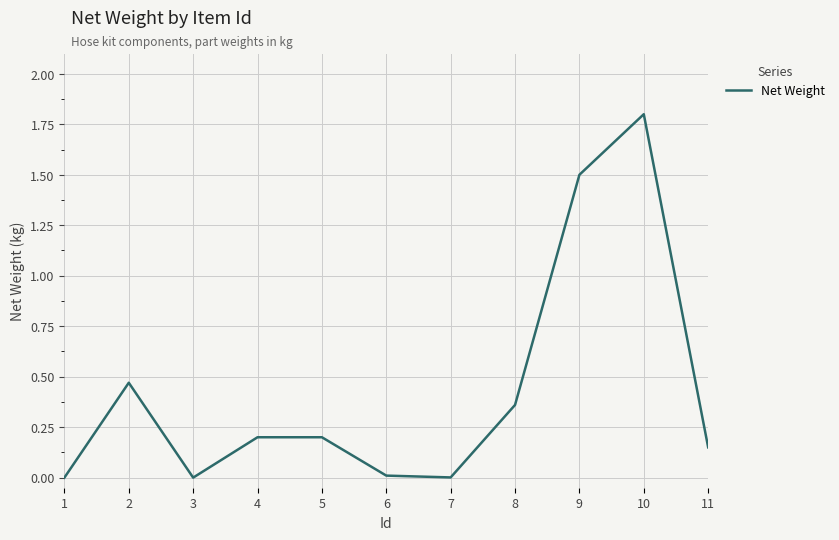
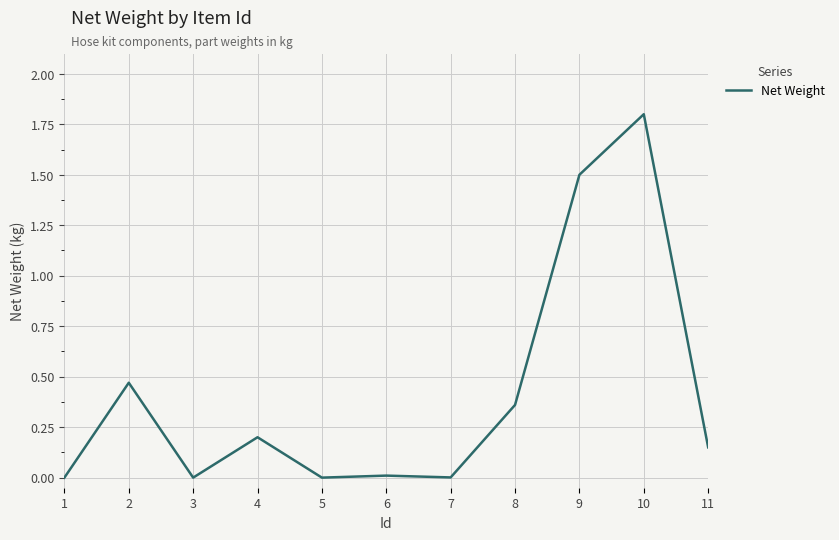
  {
    "1": 0.0,
    "2": 0.47,
    "3": 0.0,
    "4": 0.2,
-   "5": 0.2,
+   "5": 0.0,
    "6": 0.0,
    "7": 0.0,
    "8": 0.36,
    "9": 1.5,
    "10": 1.8,
    "11": 0.15
  }
